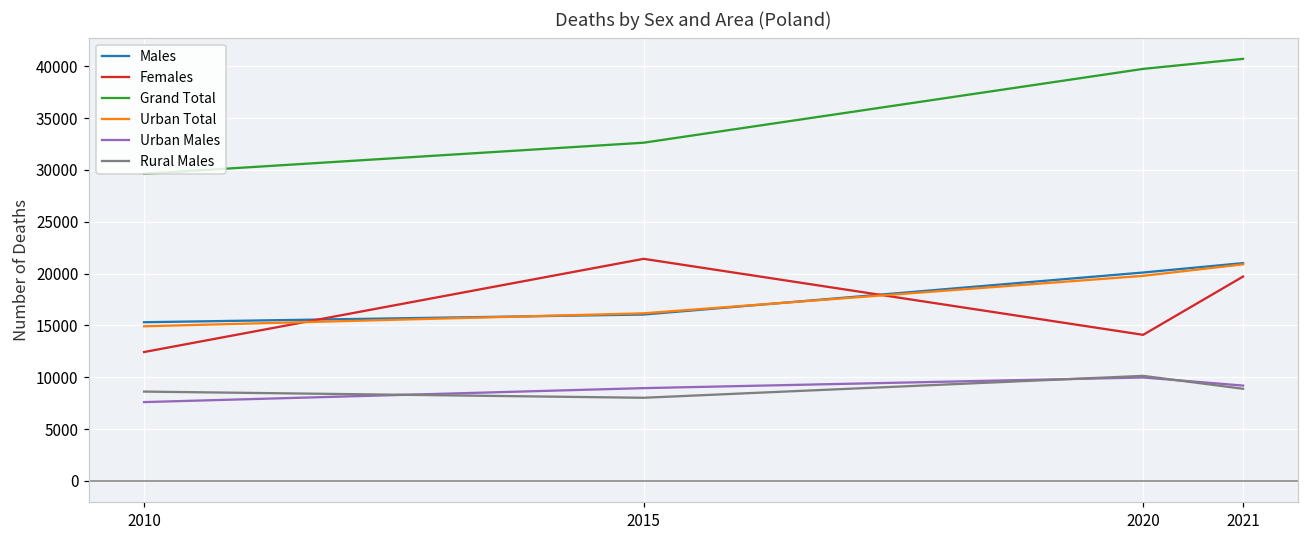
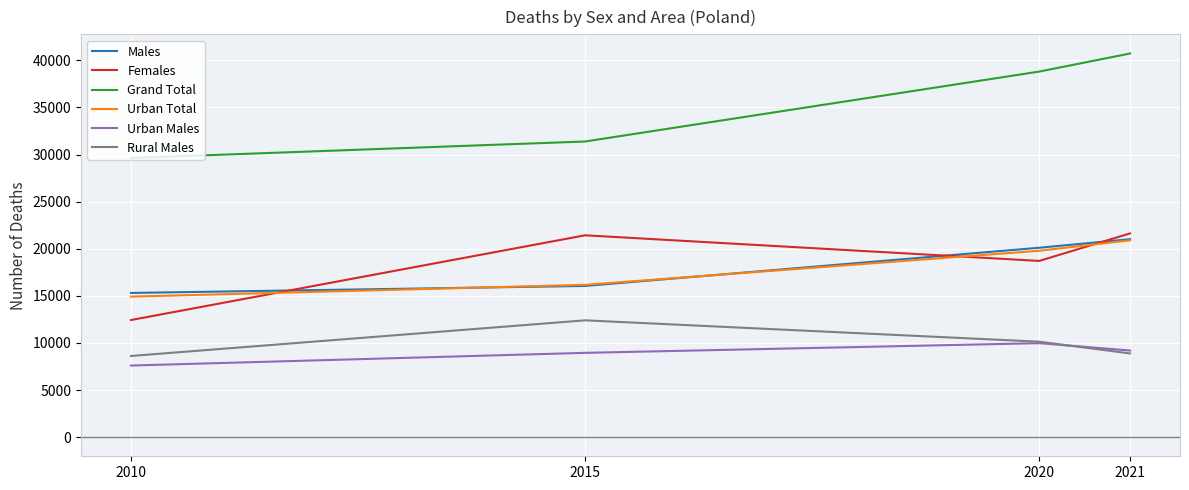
  {
    "Males": {
      "2010": 15000,
      "2020": 20000
    },
    "Females": {
      "2010": 12000,
      "2015": 21000,
-     "2020": 14000,
-     "2021": 20000
+     "2020": 19000,
+     "2021": 22000
    },
    "Grand Total": {
-     "2015": 33000,
-     "2020": 40000,
+     "2015": 31000,
+     "2020": 39000,
      "2021": 41000
    },
    "Urban Total": {
      "2010": 15000,
      "2020": 20000
    },
    "Urban Males": {
      "2010": 8000,
      "2015": 9000,
      "2021": 9000
    },
    "Rural Males": {
      "2010": 9000,
-     "2015": 8000,
+     "2015": 12000,
      "2021": 9000
    }
  }
